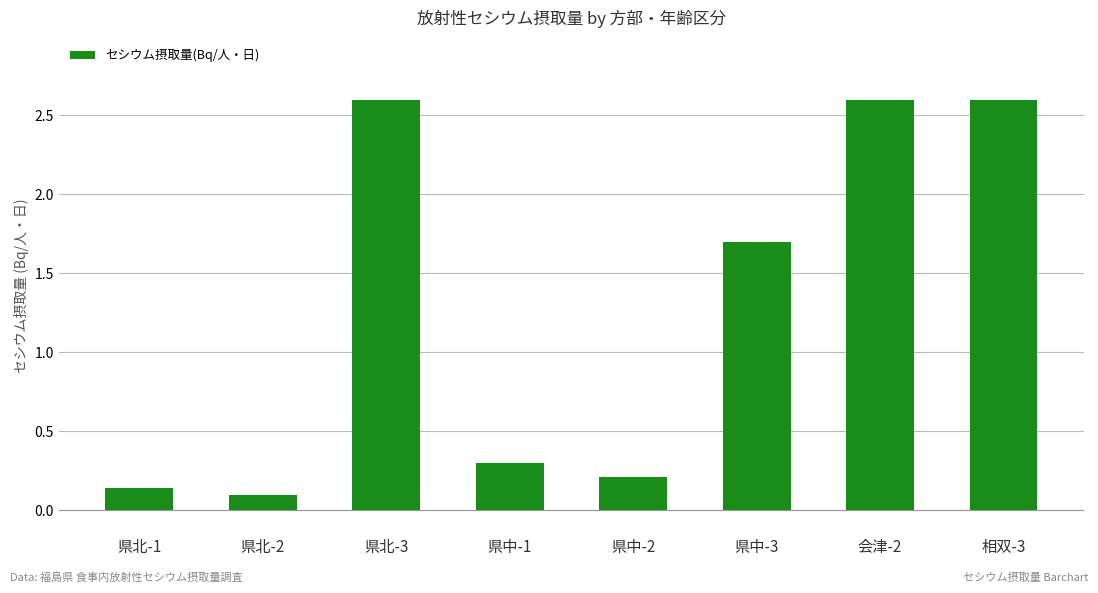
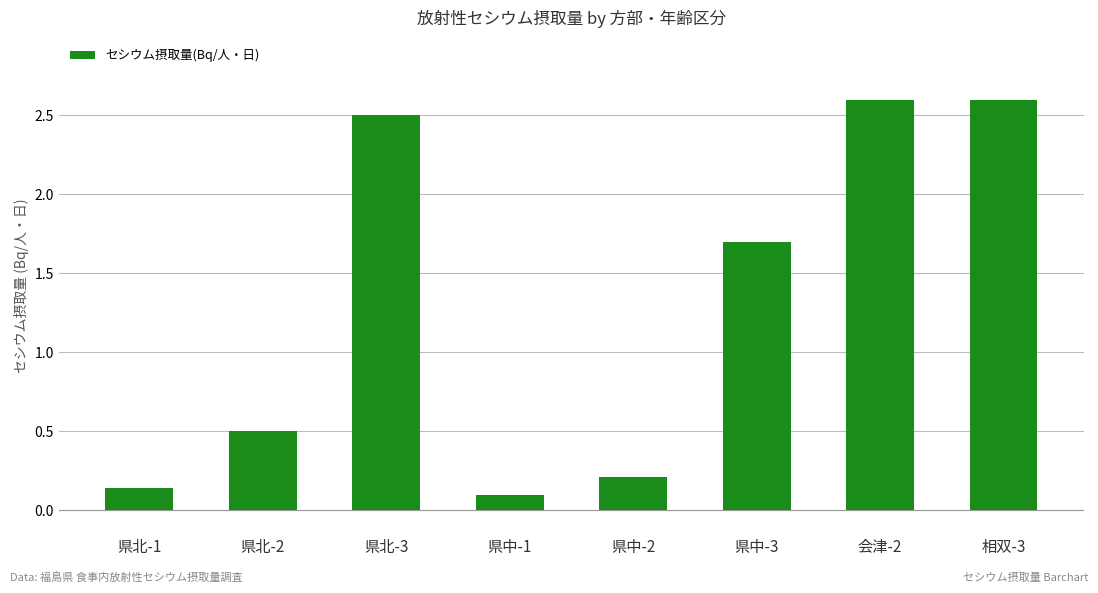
  {
    "県北-1": 0.14,
-   "県北-2": 0.1,
-   "県北-3": 2.6,
-   "県中-1": 0.3,
+   "県北-2": 0.5,
+   "県北-3": 2.5,
+   "県中-1": 0.1,
    "県中-2": 0.2,
    "県中-3": 1.7,
    "会津-2": 2.6,
    "相双-3": 2.6
  }
